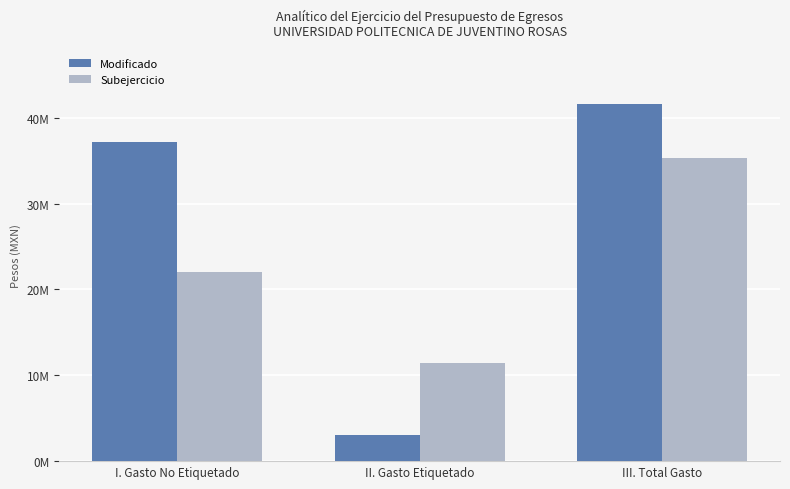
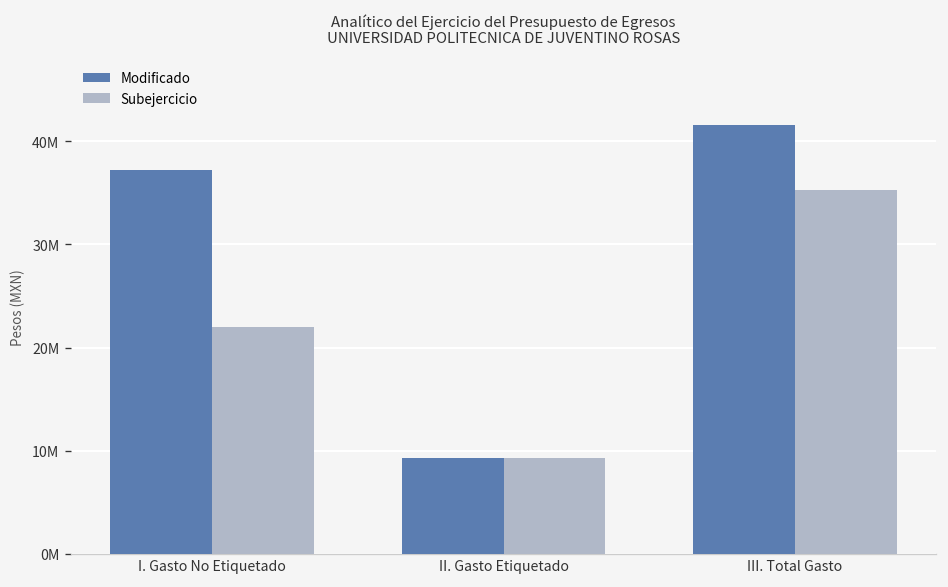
  {
    "Modificado": {
      "I. Gasto No Etiquetado": 37000000,
-     "II. Gasto Etiquetado": 3000000,
+     "II. Gasto Etiquetado": 9000000,
      "III. Total Gasto": 42000000
    },
    "Subejercicio": {
      "I. Gasto No Etiquetado": 22000000,
-     "II. Gasto Etiquetado": 11000000,
+     "II. Gasto Etiquetado": 9000000,
      "III. Total Gasto": 35000000
    }
  }
